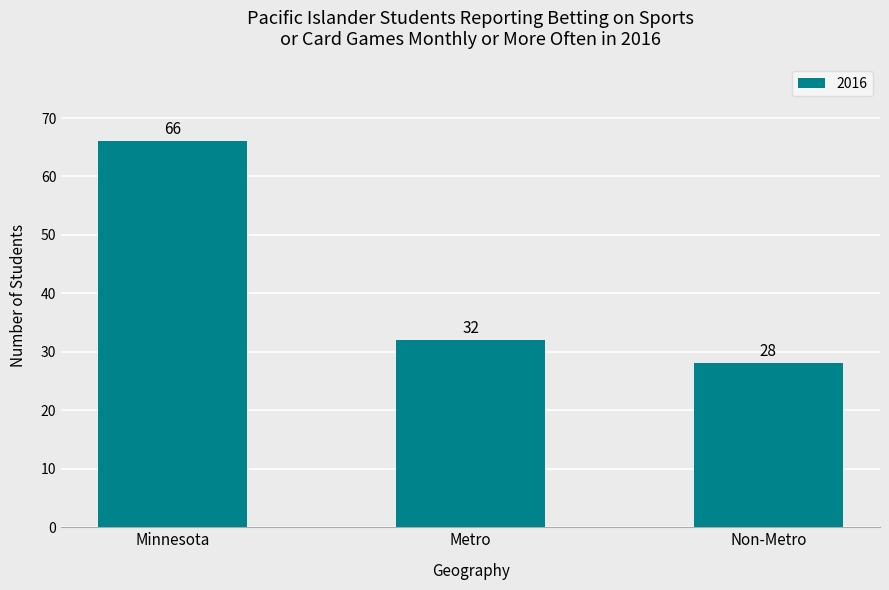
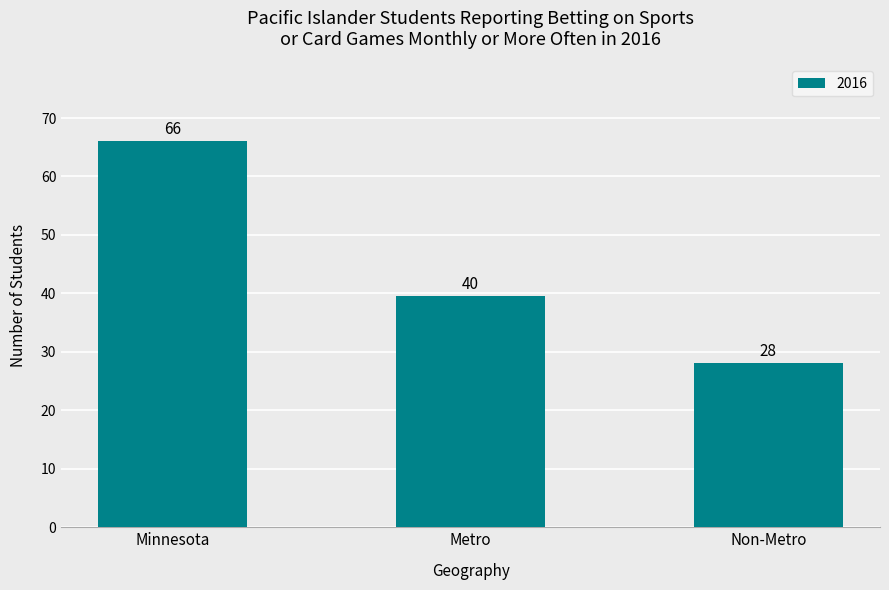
  {
    "Minnesota": 66,
-   "Metro": 32,
+   "Metro": 40,
    "Non-Metro": 28
  }
